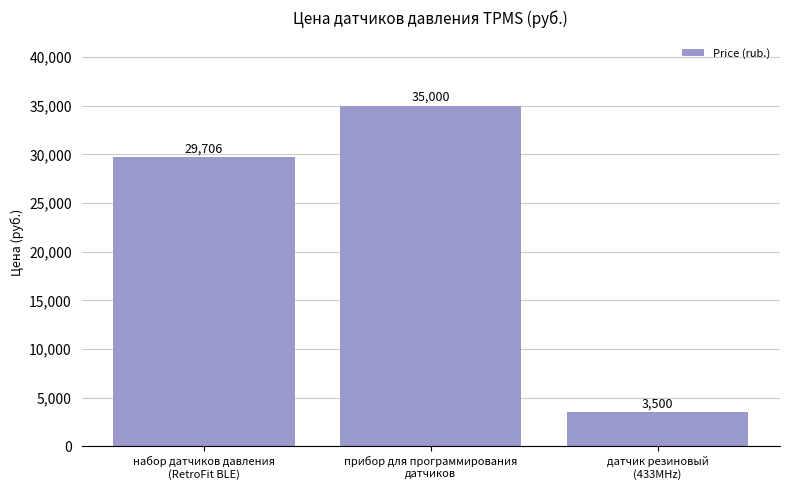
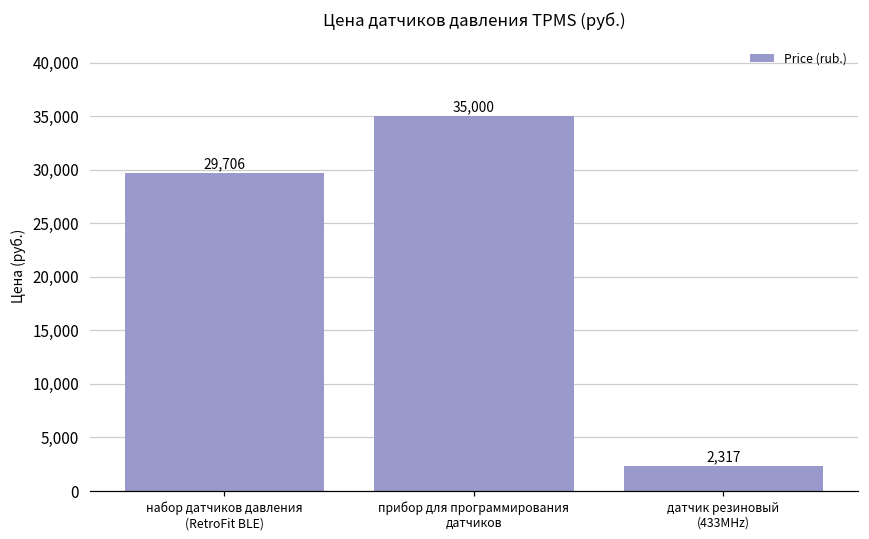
  {
    "набор датчиков давления (RetroFit BLE)": "29,706",
    "прибор для программирования датчиков": "35,000",
-   "датчик резиновый (433MHz)": "3,500"
+   "датчик резиновый (433MHz)": "2,317"
  }
